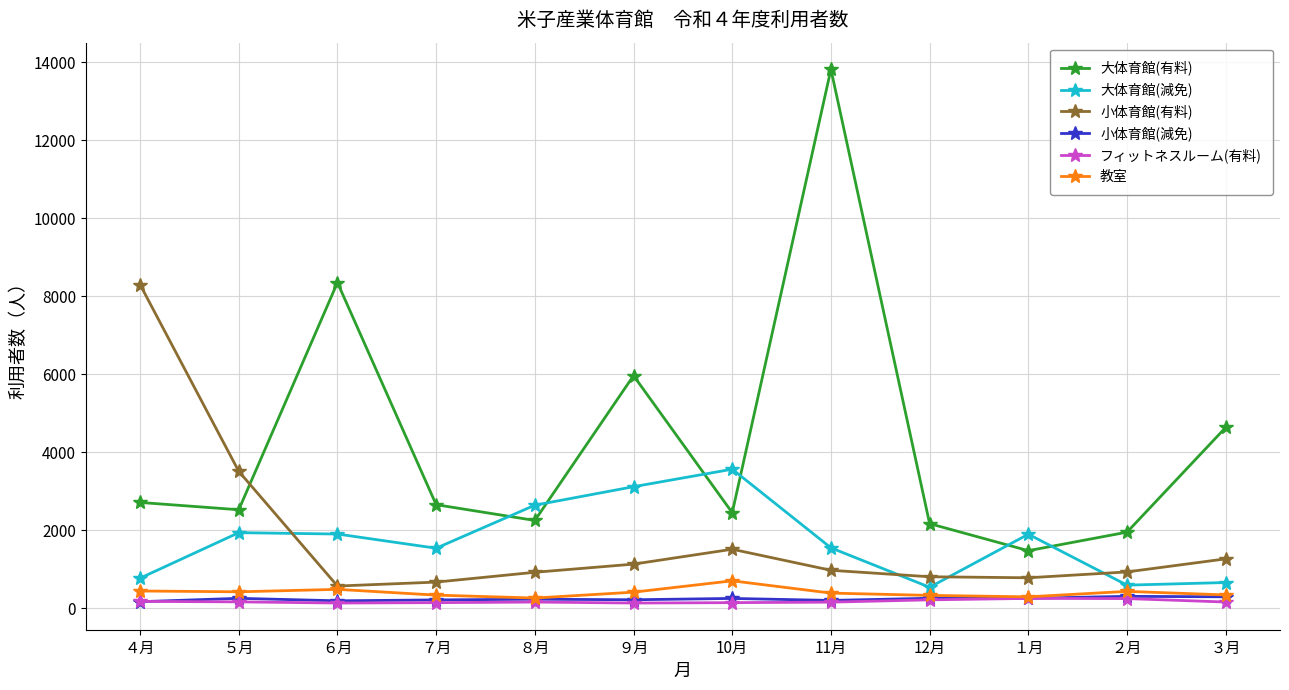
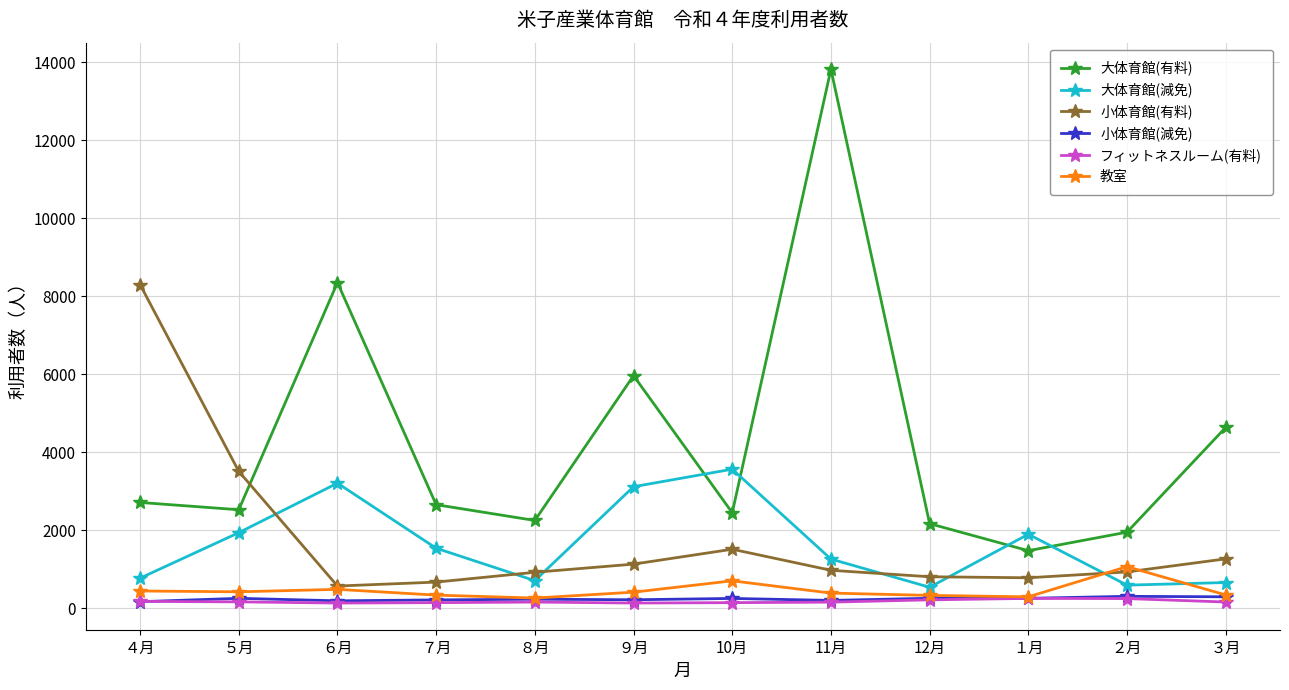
  {
    "大体育館(有料)": {
      "４月": 2700,
      "５月": 2500,
      "６月": 8400,
      "７月": 2700,
      "８月": 2300,
      "９月": 6000,
      "10月": 2500,
      "11月": 13800,
      "12月": 2200,
      "１月": 1500,
      "２月": 2000,
      "３月": 4600
    },
    "大体育館(減免)": {
      "４月": 800,
      "５月": 1900,
-     "６月": 1900,
+     "６月": 3200,
      "７月": 1500,
-     "８月": 2600,
+     "８月": 700,
      "９月": 3100,
      "10月": 3600,
-     "11月": 1600,
+     "11月": 1300,
      "12月": 500,
      "１月": 1900,
      "２月": 600,
      "３月": 700
    },
    "小体育館(有料)": {
      "４月": 8300,
      "５月": 3500,
      "６月": 600,
      "７月": 700,
      "８月": 900,
      "９月": 1100,
      "10月": 1500,
      "11月": 1000,
      "12月": 800,
      "１月": 800,
      "２月": 900,
      "３月": 1300
    },
    "小体育館(減免)": {
      "５月": 300,
      "７月": 200,
      "９月": 200,
      "10月": 300
    },
    "フィットネスルーム(有料)": {
      "５月": 200,
      "７月": 100,
      "８月": 200,
      "９月": 100,
      "10月": 100,
      "３月": 200
    },
    "教室": {
      "４月": 400,
      "５月": 400,
      "６月": 500,
      "７月": 300,
      "９月": 400,
      "10月": 700,
      "11月": 400,
      "12月": 300,
-     "２月": 400
+     "２月": 1100
    }
  }
